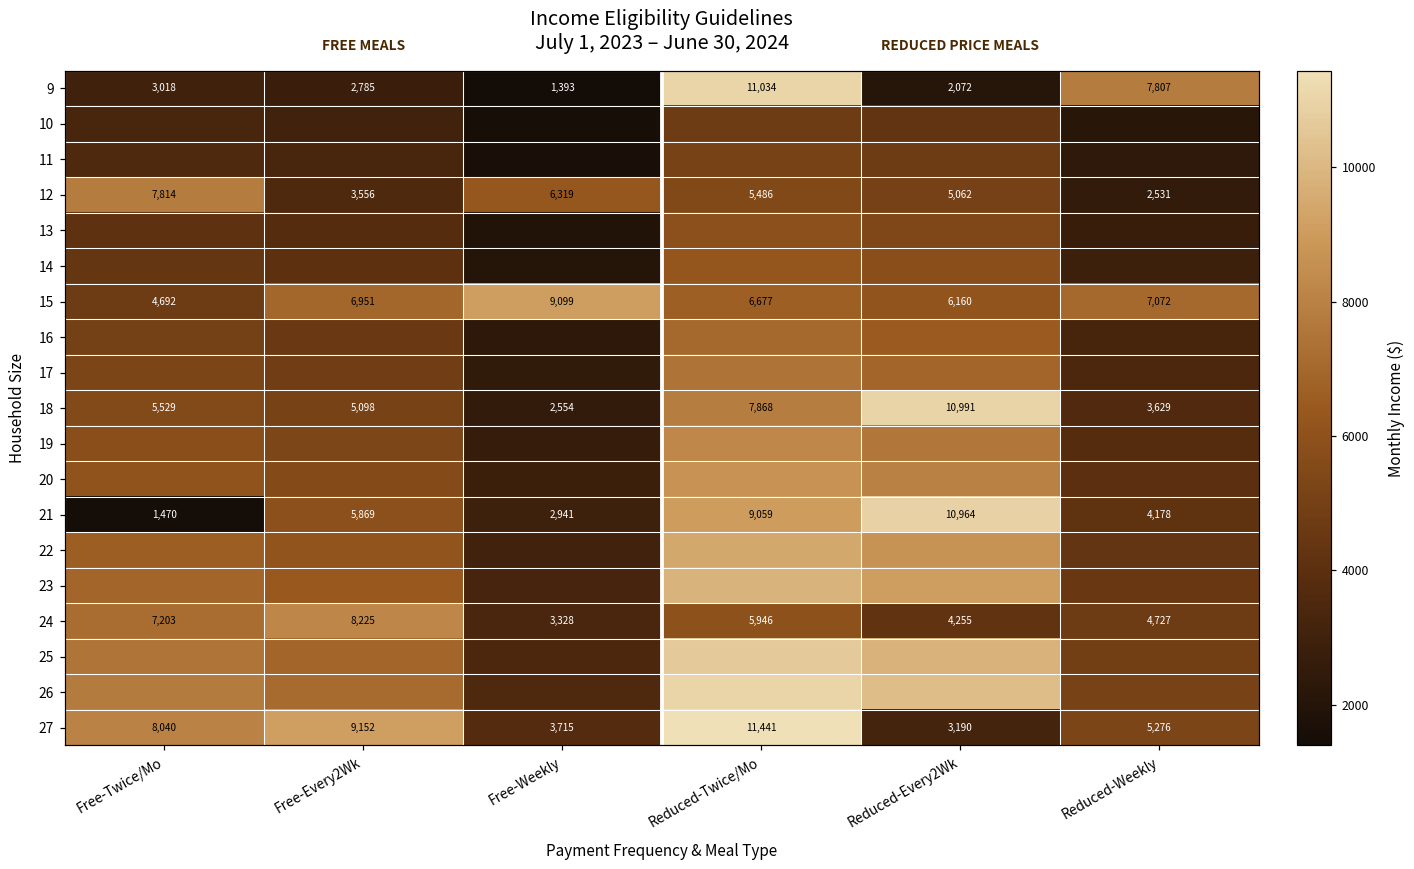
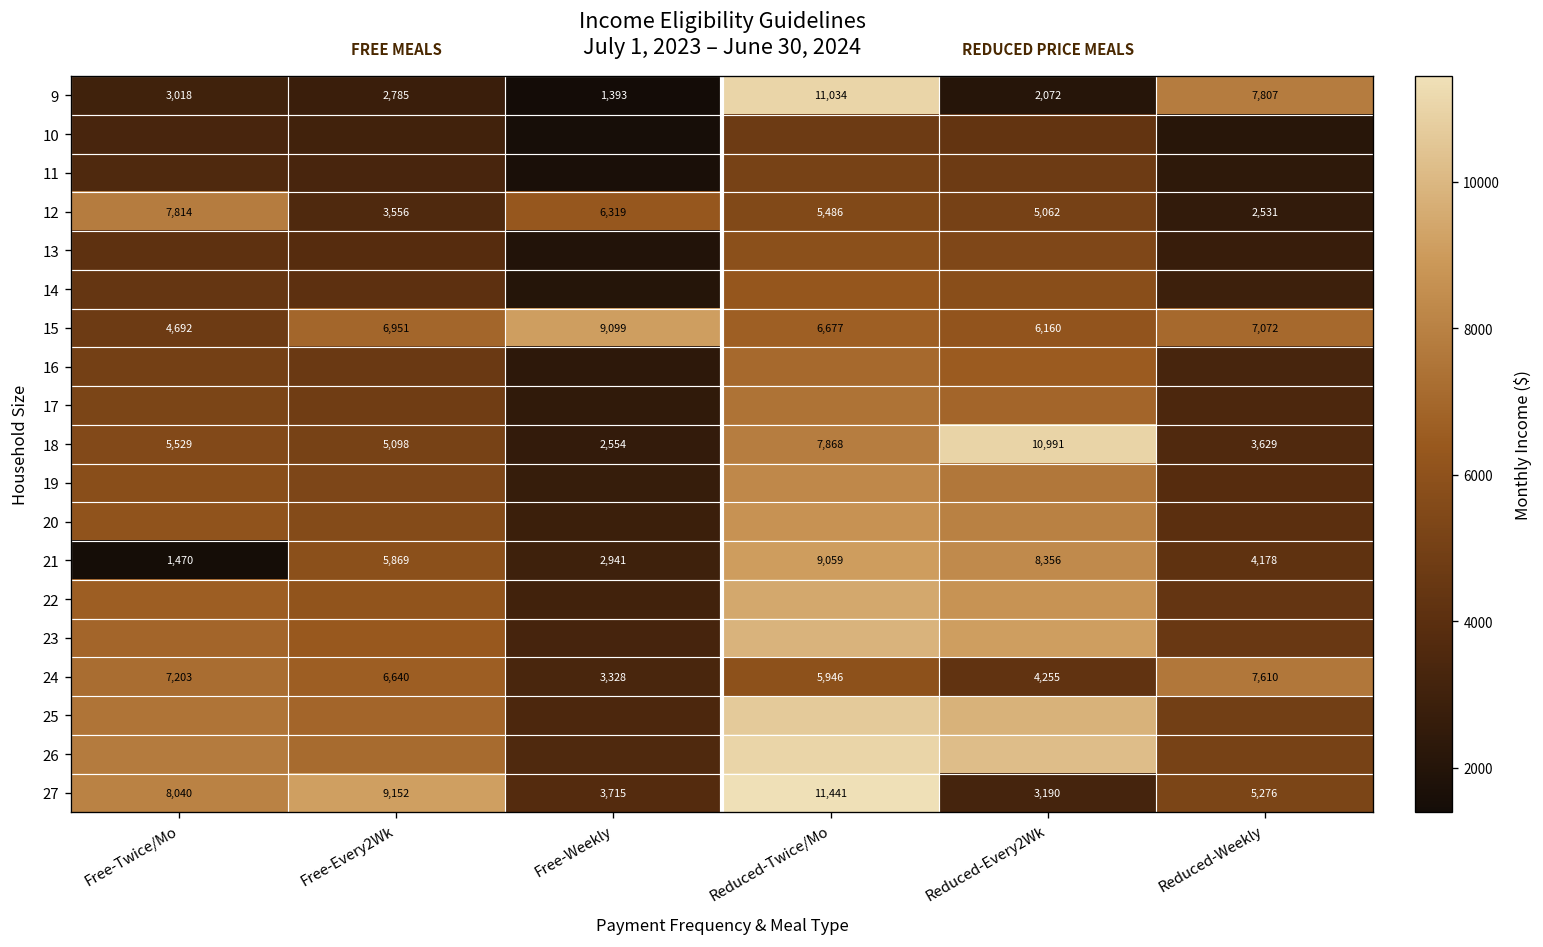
  {
    "9": {
      "Free-Twice/Mo": "3,018",
      "Free-Every2Wk": "2,785",
      "Free-Weekly": "1,393",
      "Reduced-Twice/Mo": "11,034",
      "Reduced-Every2Wk": "2,072",
      "Reduced-Weekly": "7,807"
    },
    "12": {
      "Free-Twice/Mo": "7,814",
      "Free-Every2Wk": "3,556",
      "Free-Weekly": "6,319",
      "Reduced-Twice/Mo": "5,486",
      "Reduced-Every2Wk": "5,062",
      "Reduced-Weekly": "2,531"
    },
    "15": {
      "Free-Twice/Mo": "4,692",
      "Free-Every2Wk": "6,951",
      "Free-Weekly": "9,099",
      "Reduced-Twice/Mo": "6,677",
      "Reduced-Every2Wk": "6,160",
      "Reduced-Weekly": "7,072"
    },
    "18": {
      "Free-Twice/Mo": "5,529",
      "Free-Every2Wk": "5,098",
      "Free-Weekly": "2,554",
      "Reduced-Twice/Mo": "7,868",
      "Reduced-Every2Wk": "10,991",
      "Reduced-Weekly": "3,629"
    },
    "21": {
      "Free-Twice/Mo": "1,470",
      "Free-Every2Wk": "5,869",
      "Free-Weekly": "2,941",
      "Reduced-Twice/Mo": "9,059",
-     "Reduced-Every2Wk": "10,964",
+     "Reduced-Every2Wk": "8,356",
      "Reduced-Weekly": "4,178"
    },
    "24": {
      "Free-Twice/Mo": "7,203",
-     "Free-Every2Wk": "8,225",
+     "Free-Every2Wk": "6,640",
      "Free-Weekly": "3,328",
      "Reduced-Twice/Mo": "5,946",
      "Reduced-Every2Wk": "4,255",
-     "Reduced-Weekly": "4,727"
+     "Reduced-Weekly": "7,610"
    },
    "27": {
      "Free-Twice/Mo": "8,040",
      "Free-Every2Wk": "9,152",
      "Free-Weekly": "3,715",
      "Reduced-Twice/Mo": "11,441",
      "Reduced-Every2Wk": "3,190",
      "Reduced-Weekly": "5,276"
    }
  }
